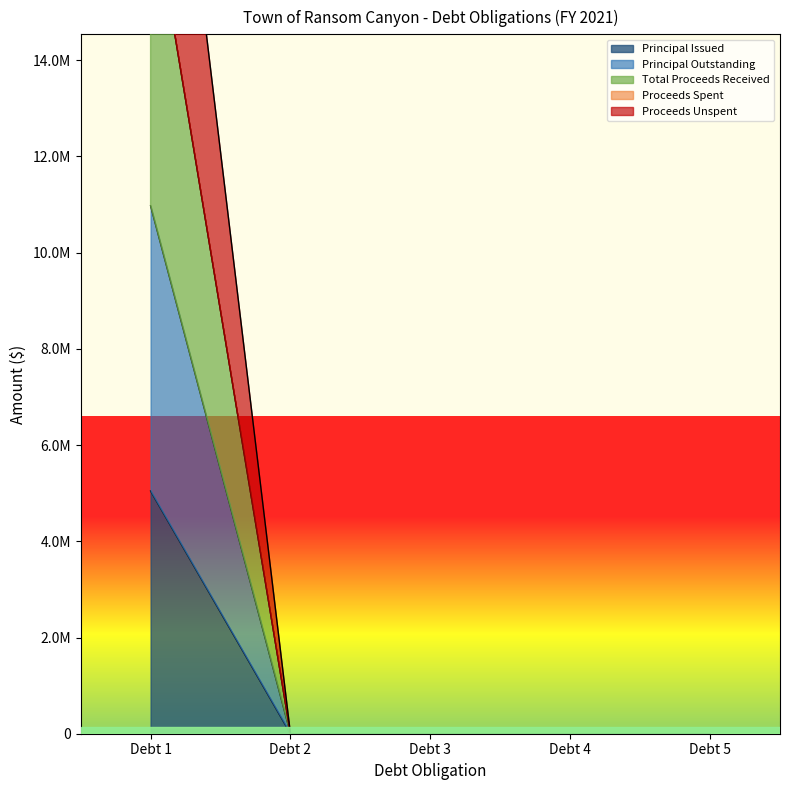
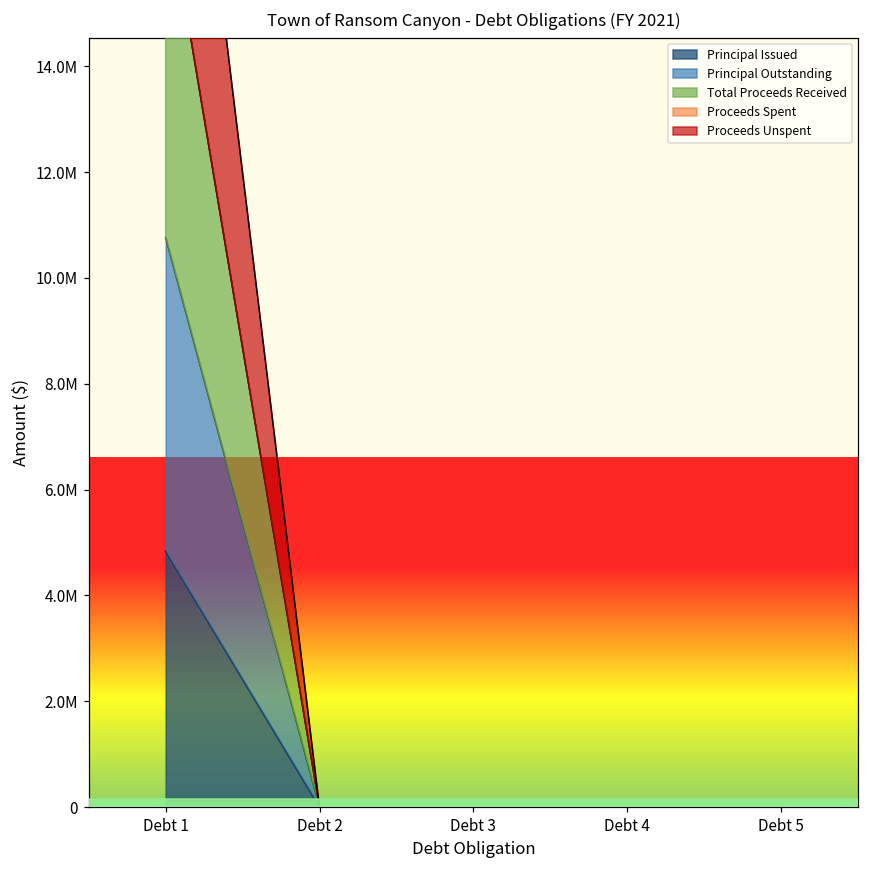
  {
    "Principal Issued": {
-     "Debt 1": 5000000
+     "Debt 1": 4800000
    },
    "Principal Outstanding": {
      "Debt 1": 5900000
    }
  }
